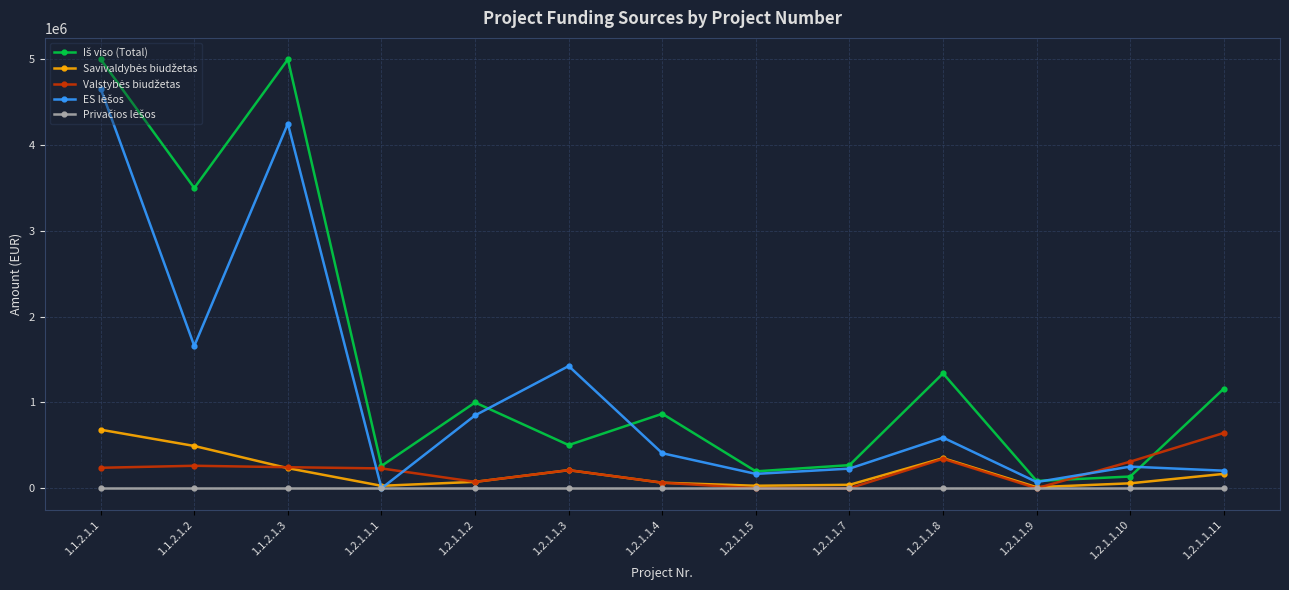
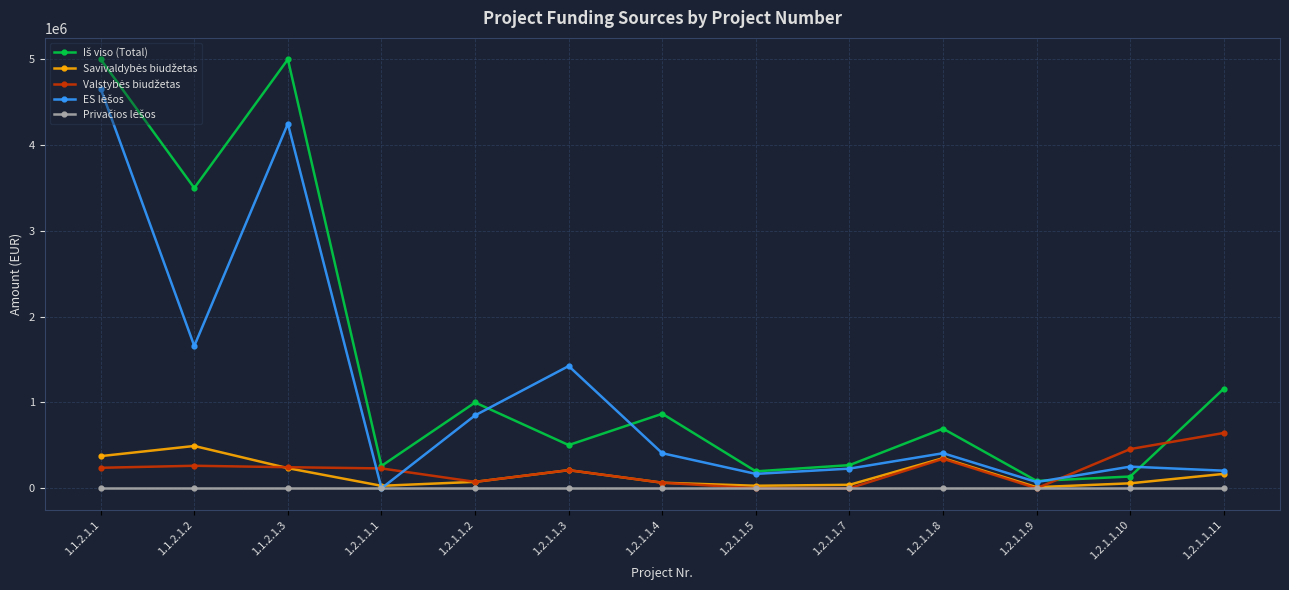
  {
    "Iš viso (Total)": {
      "1.1.2.1.2": 3500000,
      "1.1.2.1.3": 5000000,
      "1.2.1.1.2": 1000000,
      "1.2.1.1.3": 500000,
      "1.2.1.1.4": 900000,
      "1.2.1.1.7": 300000,
-     "1.2.1.1.8": 1300000,
+     "1.2.1.1.8": 700000,
      "1.2.1.1.10": 100000,
      "1.2.1.1.11": 1200000
    },
    "Savivaldybės biudžetas": {
-     "1.1.2.1.1": 700000,
+     "1.1.2.1.1": 400000,
      "1.1.2.1.2": 500000,
      "1.2.1.1.5": 0,
      "1.2.1.1.7": 0,
      "1.2.1.1.10": 100000,
      "1.2.1.1.11": 200000
    },
    "Valstybės biudžetas": {
      "1.1.2.1.1": 200000,
      "1.1.2.1.2": 300000,
-     "1.2.1.1.10": 300000,
+     "1.2.1.1.10": 500000,
      "1.2.1.1.11": 600000
    },
    "ES lėšos": {
      "1.1.2.1.2": 1700000,
      "1.1.2.1.3": 4300000,
      "1.2.1.1.2": 900000,
      "1.2.1.1.3": 1400000,
      "1.2.1.1.4": 400000,
      "1.2.1.1.7": 200000,
-     "1.2.1.1.8": 600000,
+     "1.2.1.1.8": 400000,
      "1.2.1.1.10": 300000,
      "1.2.1.1.11": 200000
    },
    "Privačios lėšos": {
      "1.1.2.1.1": 0,
      "1.1.2.1.2": 0,
      "1.1.2.1.3": 0,
      "1.2.1.1.2": 0,
      "1.2.1.1.3": 0,
      "1.2.1.1.4": 0,
      "1.2.1.1.8": 0,
      "1.2.1.1.10": 0,
      "1.2.1.1.11": 0
    }
  }
